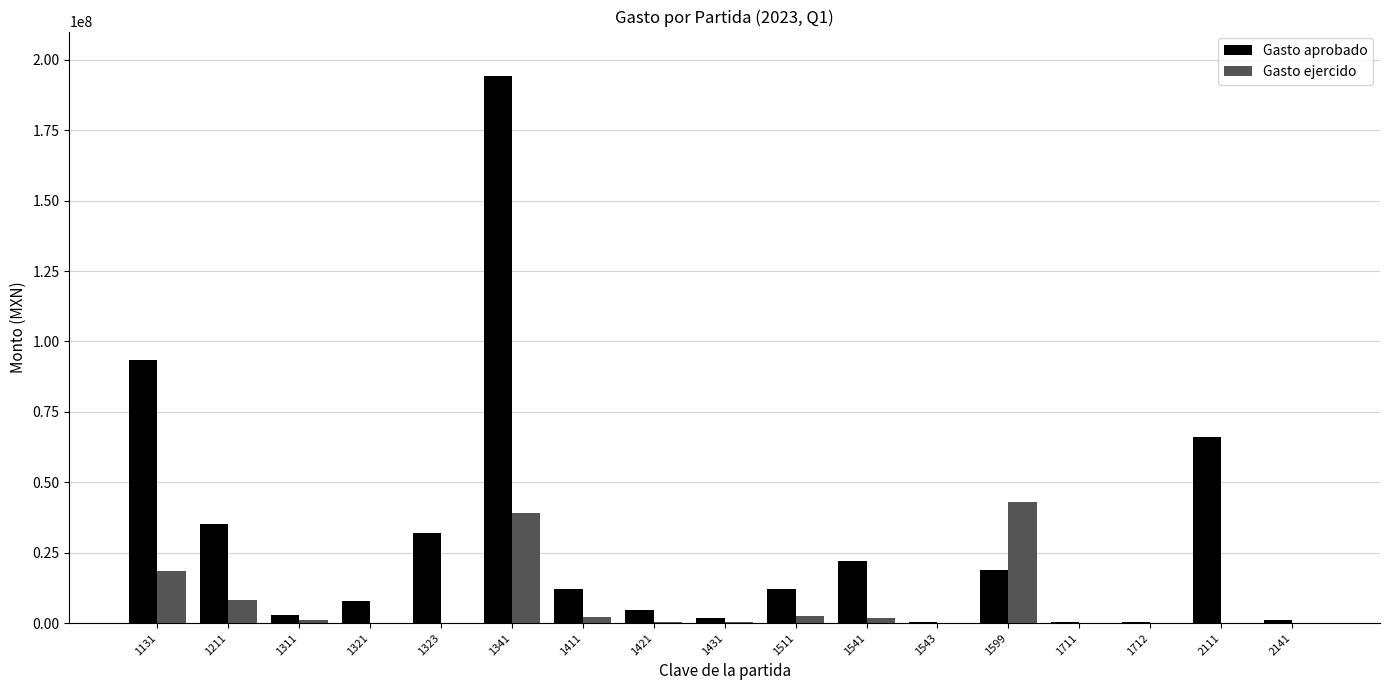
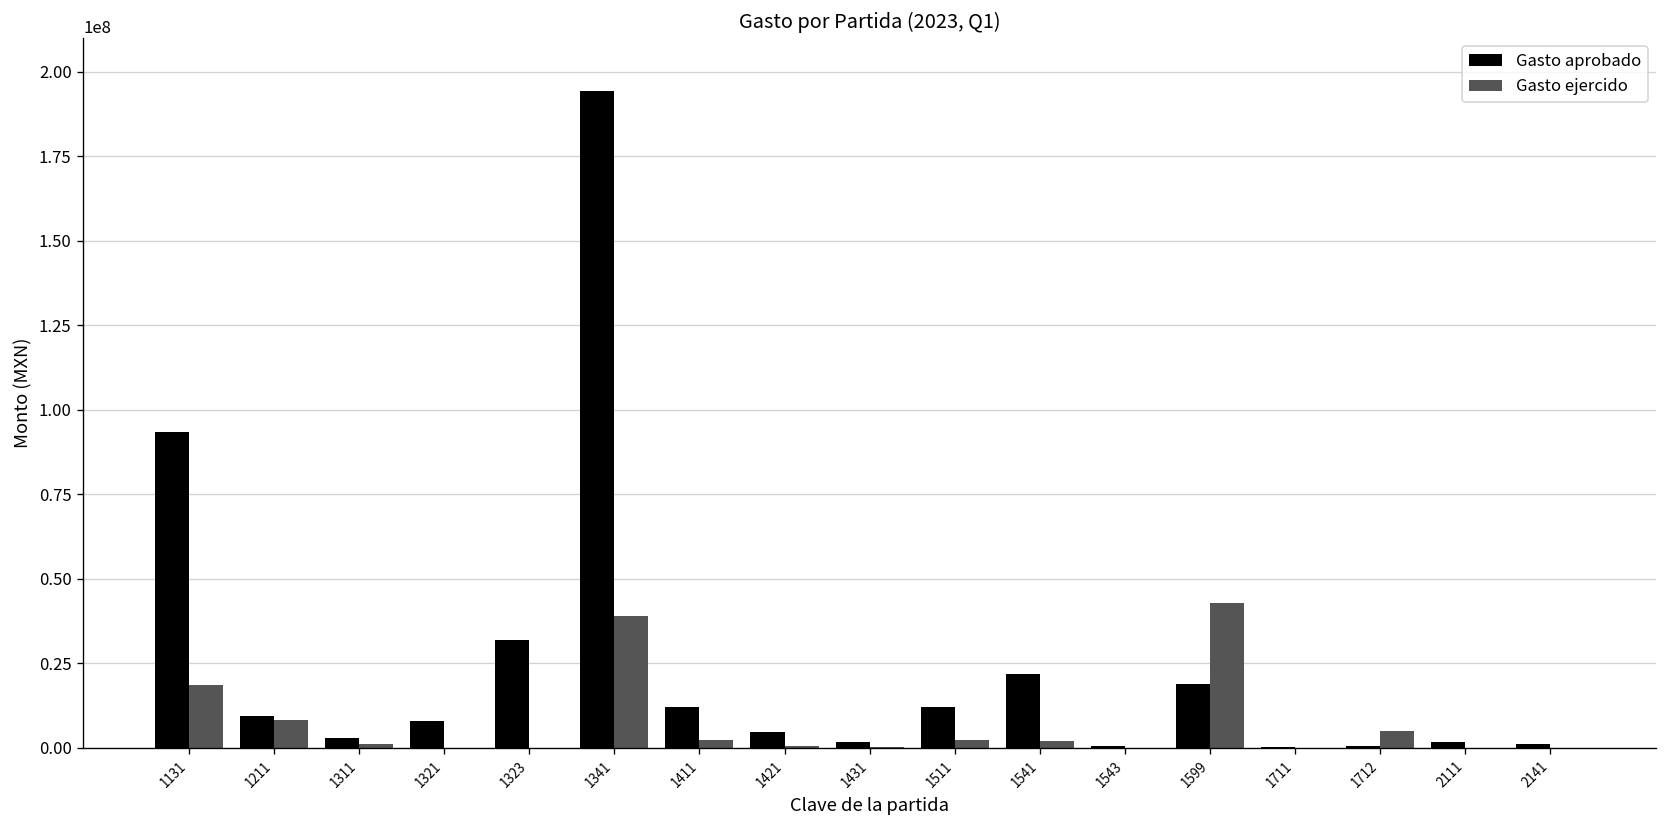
  {
    "Gasto aprobado": {
      "1131": 93000000,
-     "1211": 35000000,
+     "1211": 9000000,
      "1311": 3000000,
      "1321": 8000000,
      "1323": 32000000,
      "1341": 194000000,
      "1411": 12000000,
      "1421": 5000000,
      "1431": 2000000,
      "1511": 12000000,
      "1541": 22000000,
      "1599": 19000000,
-     "2111": 66000000,
+     "2111": 2000000,
      "2141": 1000000
    },
    "Gasto ejercido": {
      "1131": 19000000,
      "1211": 8000000,
      "1311": 1000000,
      "1341": 39000000,
      "1411": 2000000,
      "1511": 2000000,
      "1541": 2000000,
      "1543": 0,
      "1599": 43000000,
      "1711": 0,
-     "1712": 0
+     "1712": 5000000
    }
  }
